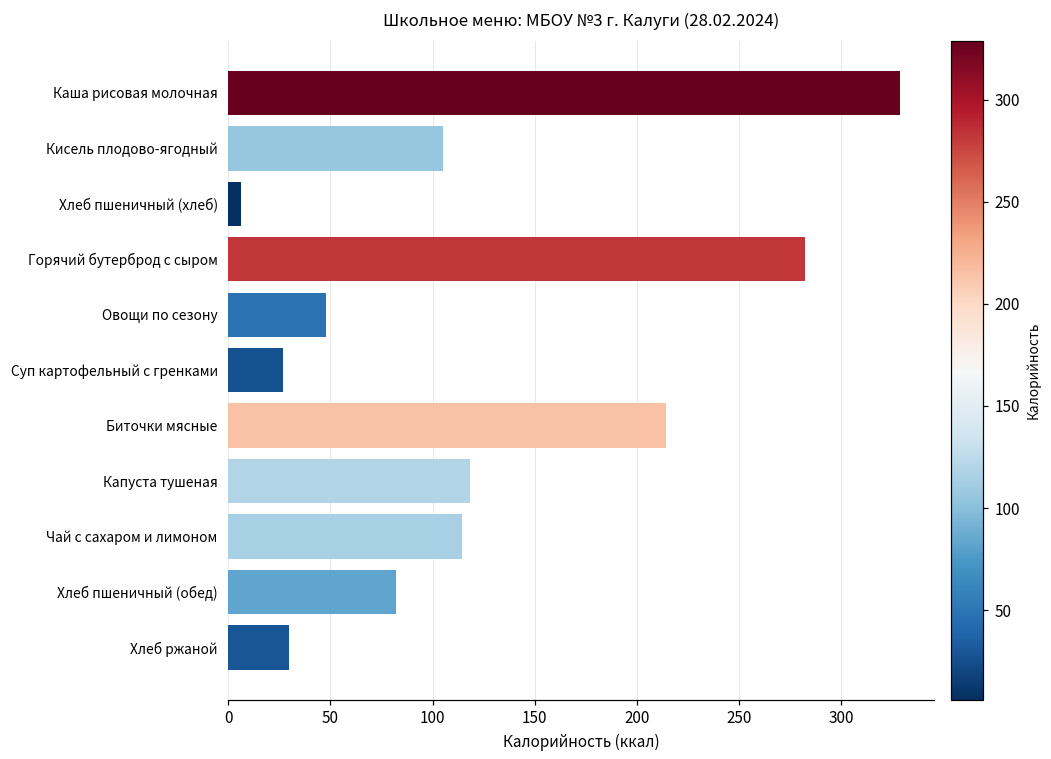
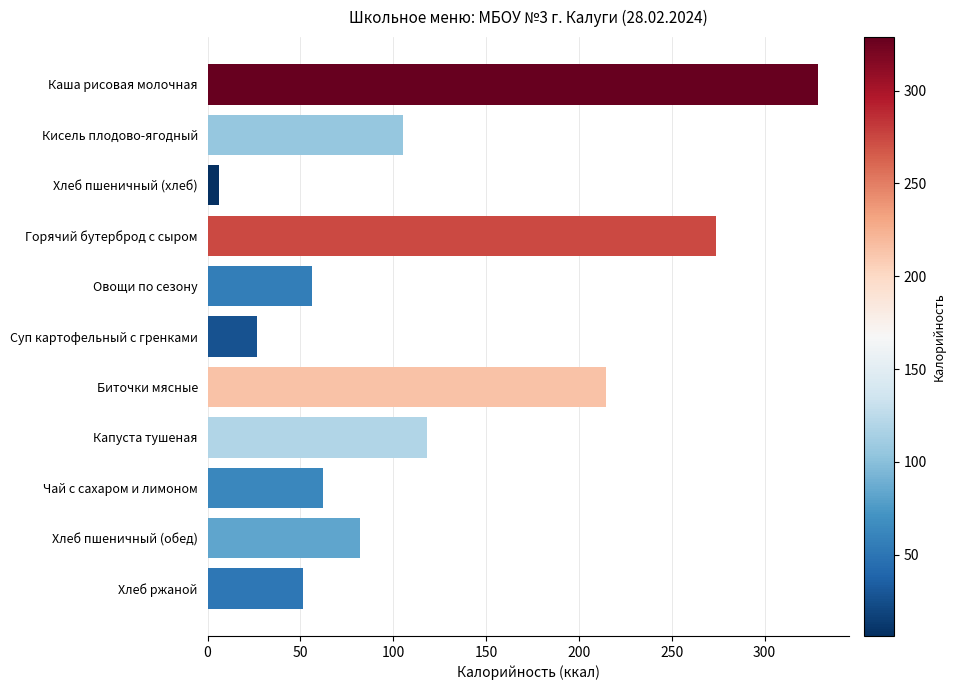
  {
    "Каша рисовая молочная": 329,
    "Кисель плодово-ягодный": 105,
    "Хлеб пшеничный (хлеб)": 6,
-   "Горячий бутерброд с сыром": 282,
-   "Овощи по сезону": 48,
+   "Горячий бутерброд с сыром": 274,
+   "Овощи по сезону": 56,
    "Суп картофельный с гренками": 27,
    "Биточки мясные": 214,
    "Капуста тушеная": 118,
-   "Чай с сахаром и лимоном": 114,
+   "Чай с сахаром и лимоном": 62,
    "Хлеб пшеничный (обед)": 82,
-   "Хлеб ржаной": 30
+   "Хлеб ржаной": 51
  }
